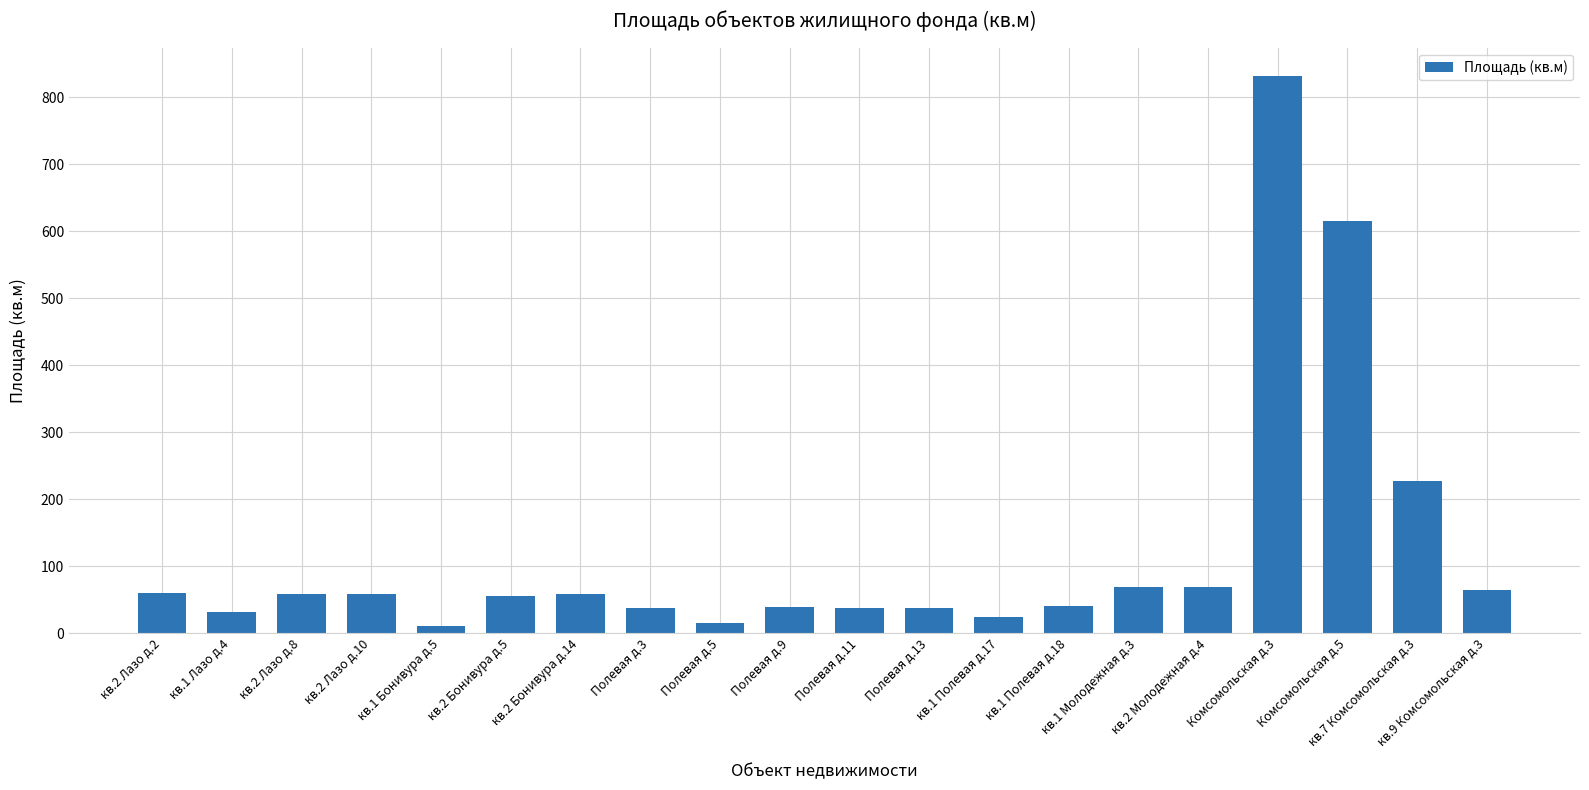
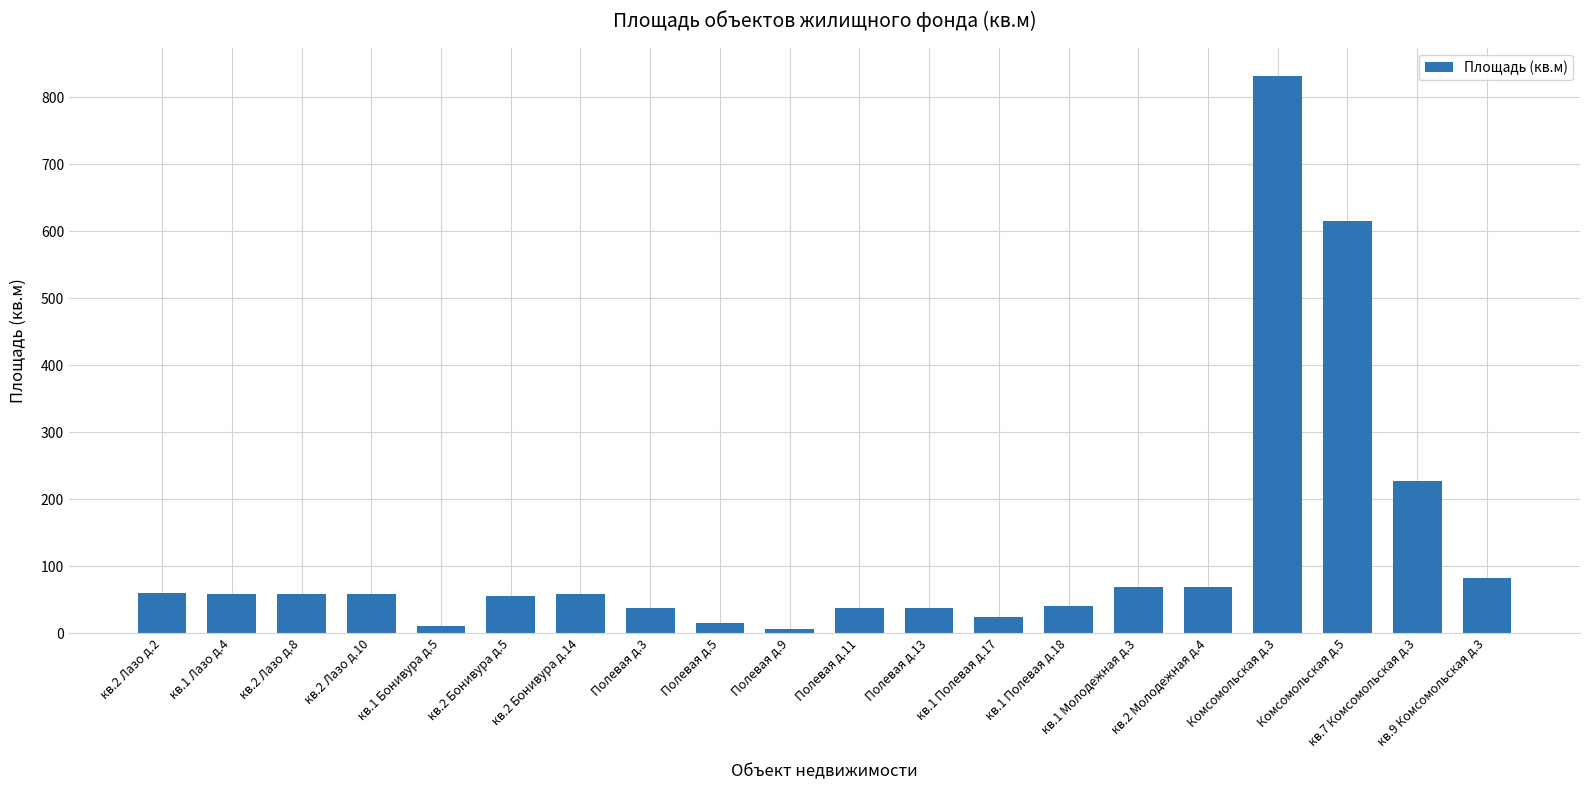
  {
    "кв.2 Лазо д.2": 60,
-   "кв.1 Лазо д.4": 30,
+   "кв.1 Лазо д.4": 60,
    "кв.2 Лазо д.8": 60,
    "кв.2 Лазо д.10": 60,
    "кв.1 Бонивура д.5": 10,
    "кв.2 Бонивура д.5": 60,
    "кв.2 Бонивура д.14": 60,
    "Полевая д.3": 40,
    "Полевая д.5": 20,
-   "Полевая д.9": 40,
+   "Полевая д.9": 10,
    "Полевая д.11": 40,
    "Полевая д.13": 40,
    "кв.1 Полевая д.17": 20,
    "кв.1 Полевая д.18": 40,
    "кв.1 Молодежная д.3": 70,
    "кв.2 Молодежная д.4": 70,
    "Комсомольская д.3": 830,
    "Комсомольская д.5": 610,
    "кв.7 Комсомольская д.3": 230,
-   "кв.9 Комсомольская д.3": 60
+   "кв.9 Комсомольская д.3": 80
  }
